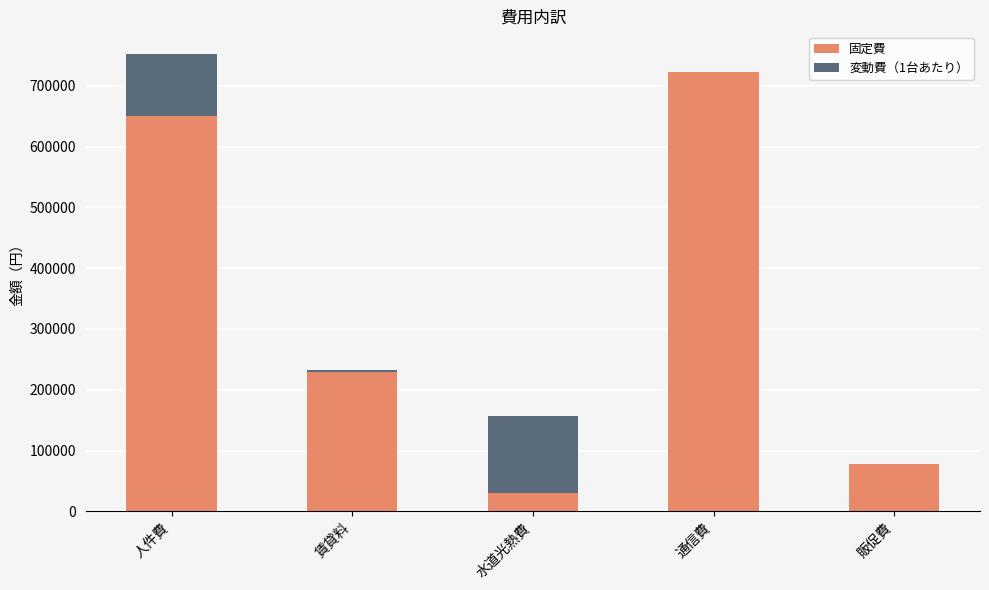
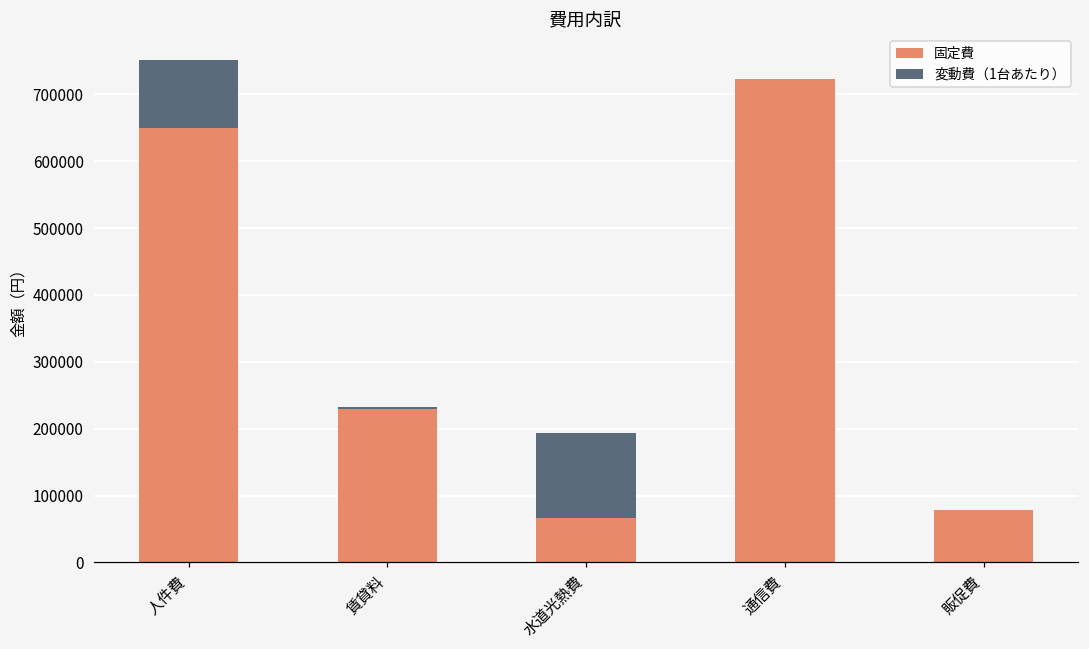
  {
    "固定費": {
      "人件費": 650000,
      "賃貸料": 230000,
-     "水道光熱費": 30000,
+     "水道光熱費": 70000,
      "通信費": 720000,
      "販促費": 80000
    },
    "変動費（1台あたり）": {
      "人件費": 100000,
      "水道光熱費": 130000,
      "通信費": 0,
      "販促費": 0
    }
  }
